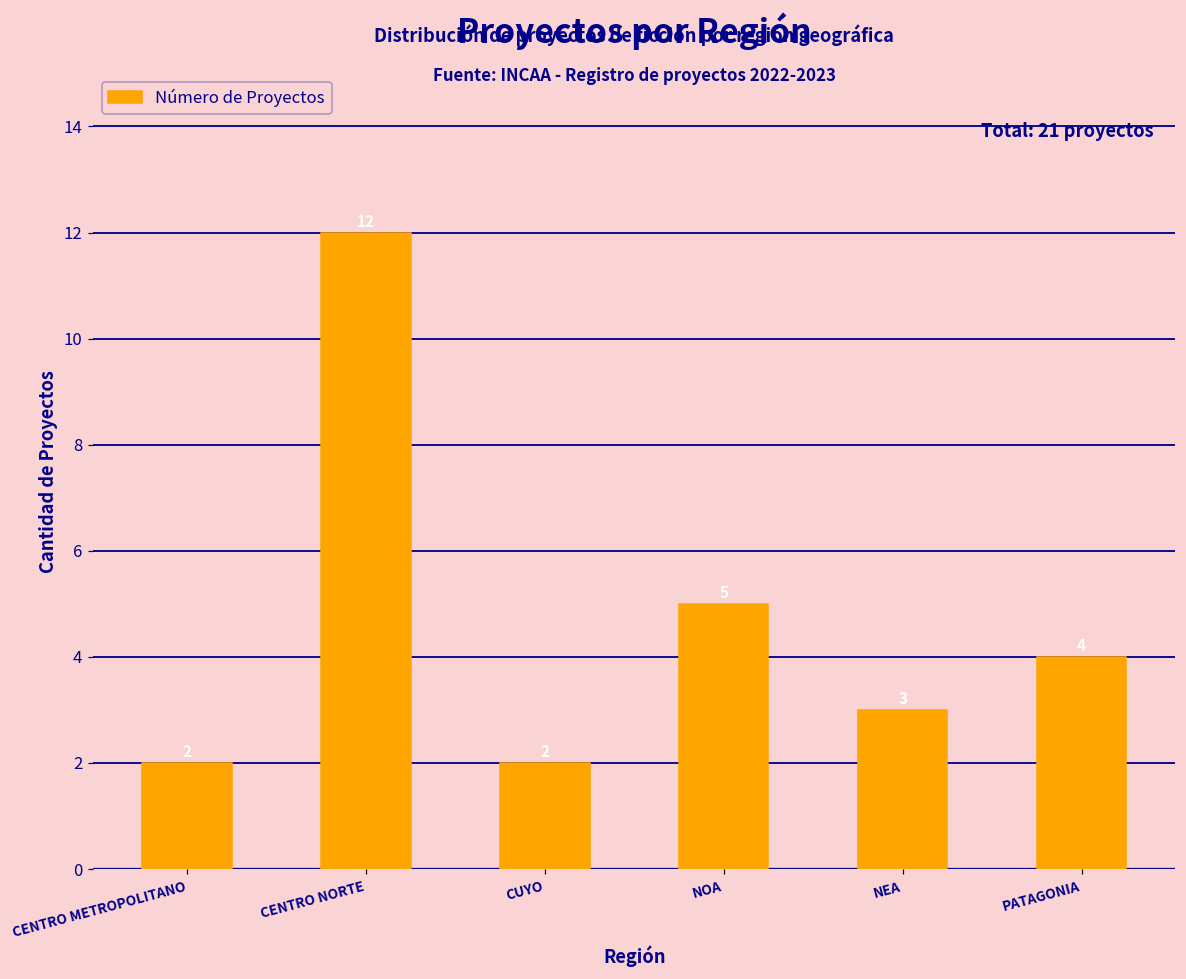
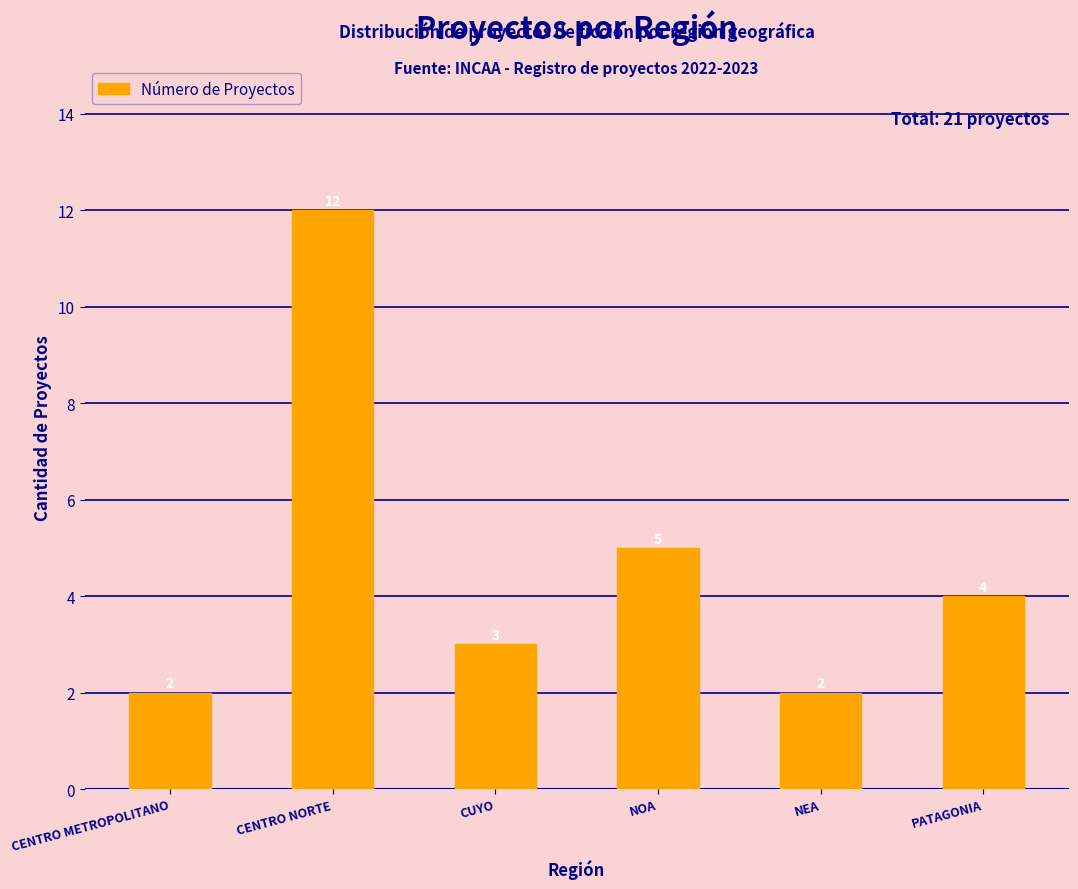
  {
    "CENTRO METROPOLITANO": 2,
    "CENTRO NORTE": 12,
-   "CUYO": 2,
+   "CUYO": 3,
    "NOA": 5,
-   "NEA": 3,
+   "NEA": 2,
    "PATAGONIA": 4
  }
